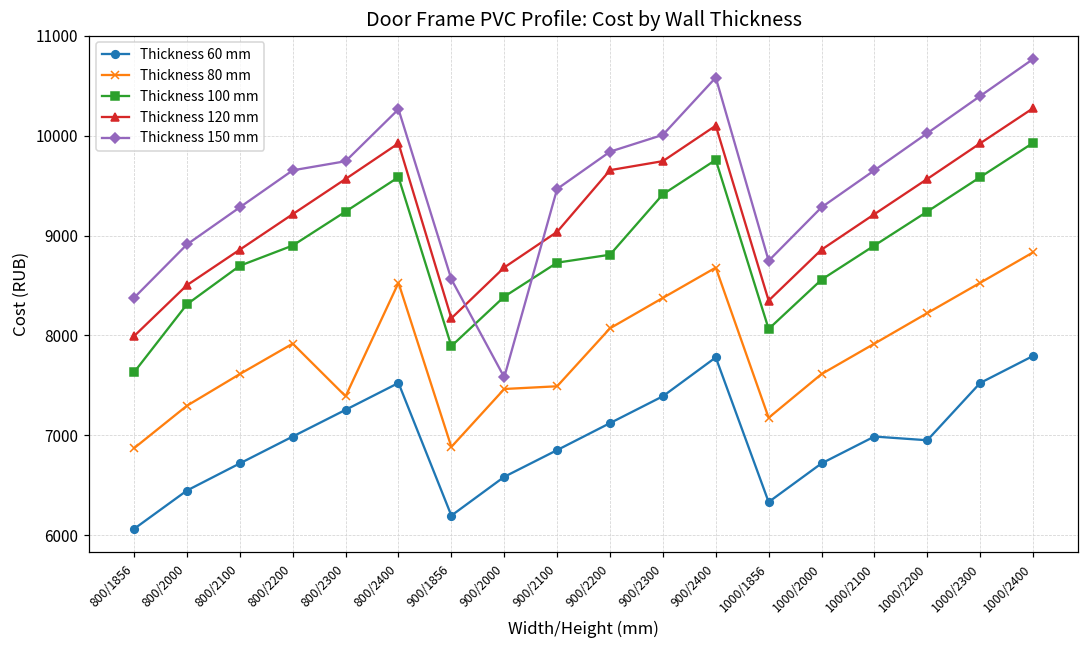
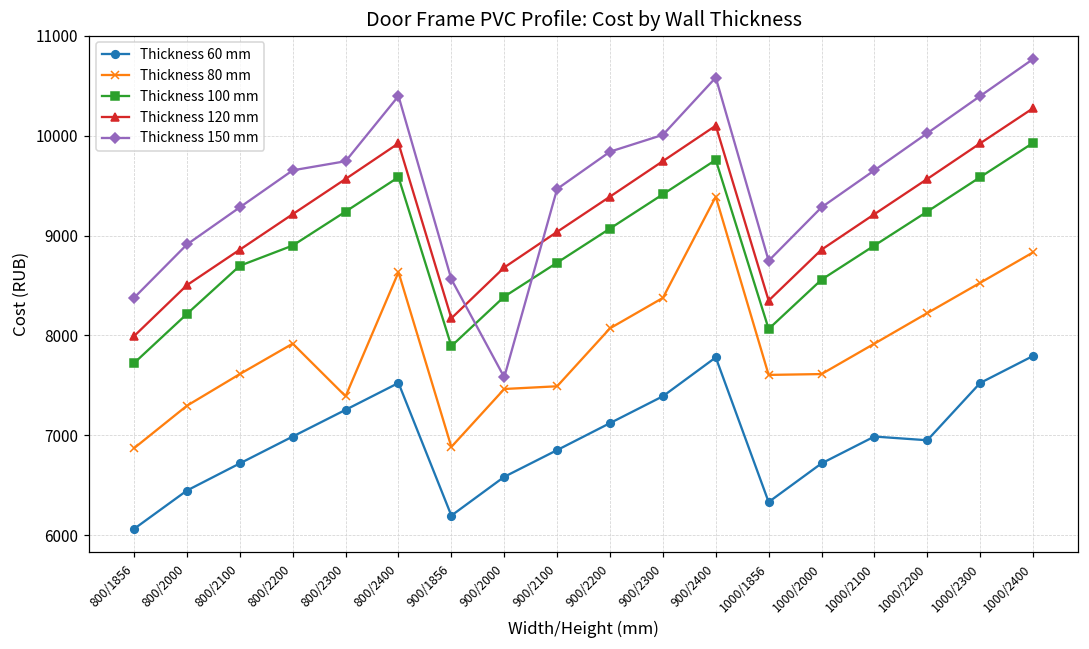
  {
    "Thickness 60 mm": {
      "800/1856": 6100,
      "800/2000": 6400,
      "800/2100": 6700,
      "800/2200": 7000,
      "800/2300": 7300,
      "800/2400": 7500,
      "900/1856": 6200,
      "900/2000": 6600,
      "900/2100": 6900,
      "900/2200": 7100,
      "900/2300": 7400,
      "900/2400": 7800,
      "1000/1856": 6300,
      "1000/2000": 6700,
      "1000/2100": 7000,
      "1000/2200": 6900,
      "1000/2300": 7500,
      "1000/2400": 7800
    },
    "Thickness 80 mm": {
      "800/1856": 6900,
      "800/2000": 7300,
      "800/2100": 7600,
      "800/2200": 7900,
      "800/2300": 7400,
-     "800/2400": 8500,
+     "800/2400": 8600,
      "900/1856": 6900,
      "900/2000": 7500,
      "900/2100": 7500,
      "900/2200": 8100,
      "900/2300": 8400,
-     "900/2400": 8700,
-     "1000/1856": 7200,
+     "900/2400": 9400,
+     "1000/1856": 7600,
      "1000/2000": 7600,
      "1000/2100": 7900,
      "1000/2200": 8200,
      "1000/2300": 8500,
      "1000/2400": 8800
    },
    "Thickness 100 mm": {
-     "800/1856": 7600,
-     "800/2000": 8300,
+     "800/1856": 7700,
+     "800/2000": 8200,
      "800/2100": 8700,
      "800/2200": 8900,
      "800/2300": 9200,
      "800/2400": 9600,
      "900/1856": 7900,
      "900/2000": 8400,
      "900/2100": 8700,
-     "900/2200": 8800,
+     "900/2200": 9100,
      "900/2300": 9400,
      "900/2400": 9800,
      "1000/1856": 8100,
      "1000/2000": 8600,
      "1000/2100": 8900,
      "1000/2200": 9200,
      "1000/2300": 9600,
      "1000/2400": 9900
    },
    "Thickness 120 mm": {
      "800/1856": 8000,
      "800/2000": 8500,
      "800/2100": 8900,
      "800/2200": 9200,
      "800/2300": 9600,
      "800/2400": 9900,
      "900/1856": 8200,
      "900/2000": 8700,
      "900/2100": 9000,
-     "900/2200": 9700,
+     "900/2200": 9400,
      "900/2300": 9700,
      "900/2400": 10100,
      "1000/1856": 8300,
      "1000/2000": 8900,
      "1000/2100": 9200,
      "1000/2200": 9600,
      "1000/2300": 9900,
      "1000/2400": 10300
    },
    "Thickness 150 mm": {
      "800/1856": 8400,
      "800/2000": 8900,
      "800/2100": 9300,
      "800/2200": 9700,
      "800/2300": 9700,
-     "800/2400": 10300,
+     "800/2400": 10400,
      "900/1856": 8600,
      "900/2000": 7600,
      "900/2100": 9500,
      "900/2200": 9800,
      "900/2300": 10000,
      "900/2400": 10600,
      "1000/1856": 8700,
      "1000/2000": 9300,
      "1000/2100": 9700,
      "1000/2200": 10000,
      "1000/2300": 10400,
      "1000/2400": 10800
    }
  }
